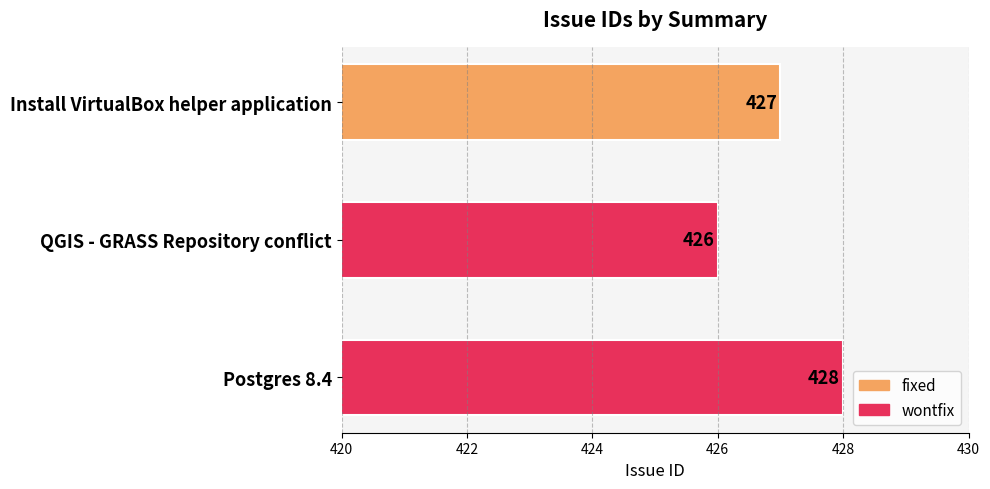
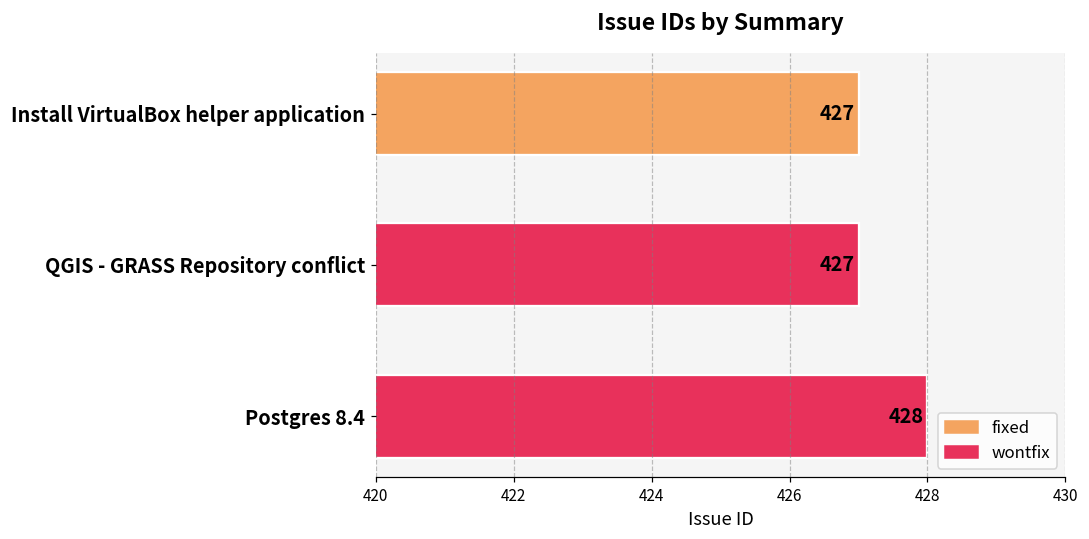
  {
    "Install VirtualBox helper application": 427,
-   "QGIS - GRASS Repository conflict": 426,
+   "QGIS - GRASS Repository conflict": 427,
    "Postgres 8.4": 428
  }
